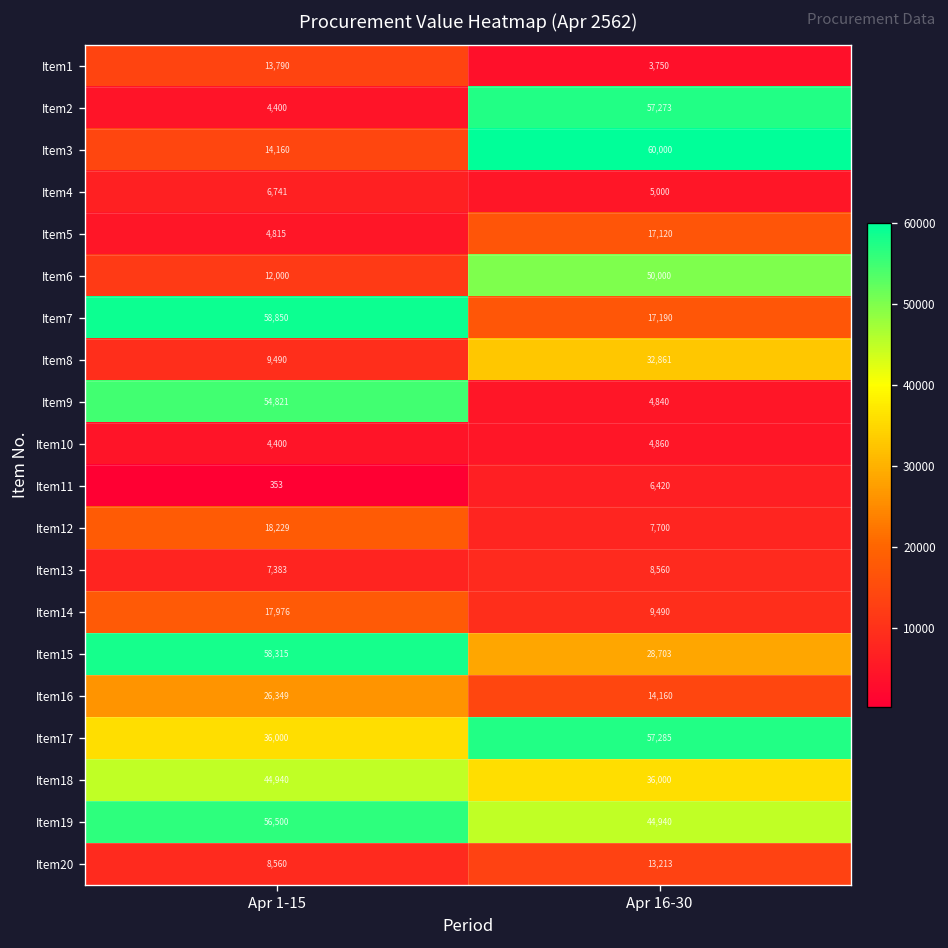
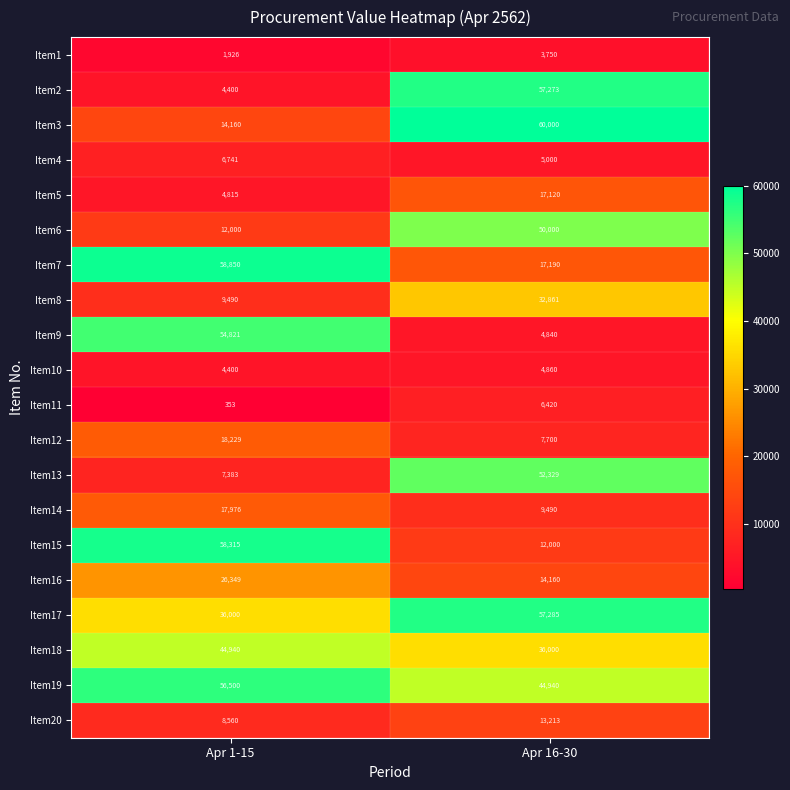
  {
    "Item1": {
-     "Apr 1-15": "13,790",
+     "Apr 1-15": "1,926",
      "Apr 16-30": "3,750"
    },
    "Item2": {
      "Apr 1-15": "4,400",
      "Apr 16-30": "57,273"
    },
    "Item3": {
      "Apr 1-15": "14,160",
      "Apr 16-30": "60,000"
    },
    "Item4": {
      "Apr 1-15": "6,741",
      "Apr 16-30": "5,000"
    },
    "Item5": {
      "Apr 1-15": "4,815",
      "Apr 16-30": "17,120"
    },
    "Item6": {
      "Apr 1-15": "12,000",
      "Apr 16-30": "50,000"
    },
    "Item7": {
      "Apr 1-15": "58,850",
      "Apr 16-30": "17,190"
    },
    "Item8": {
      "Apr 1-15": "9,490",
      "Apr 16-30": "32,861"
    },
    "Item9": {
      "Apr 1-15": "54,821",
      "Apr 16-30": "4,840"
    },
    "Item10": {
      "Apr 1-15": "4,400",
      "Apr 16-30": "4,860"
    },
    "Item11": {
      "Apr 1-15": "353",
      "Apr 16-30": "6,420"
    },
    "Item12": {
      "Apr 1-15": "18,229",
      "Apr 16-30": "7,700"
    },
    "Item13": {
      "Apr 1-15": "7,383",
-     "Apr 16-30": "8,560"
+     "Apr 16-30": "52,329"
    },
    "Item14": {
      "Apr 1-15": "17,976",
      "Apr 16-30": "9,490"
    },
    "Item15": {
      "Apr 1-15": "58,315",
-     "Apr 16-30": "28,703"
+     "Apr 16-30": "12,000"
    },
    "Item16": {
      "Apr 1-15": "26,349",
      "Apr 16-30": "14,160"
    },
    "Item17": {
      "Apr 1-15": "36,000",
      "Apr 16-30": "57,285"
    },
    "Item18": {
      "Apr 1-15": "44,940",
      "Apr 16-30": "36,000"
    },
    "Item19": {
      "Apr 1-15": "56,500",
      "Apr 16-30": "44,940"
    },
    "Item20": {
      "Apr 1-15": "8,560",
      "Apr 16-30": "13,213"
    }
  }
